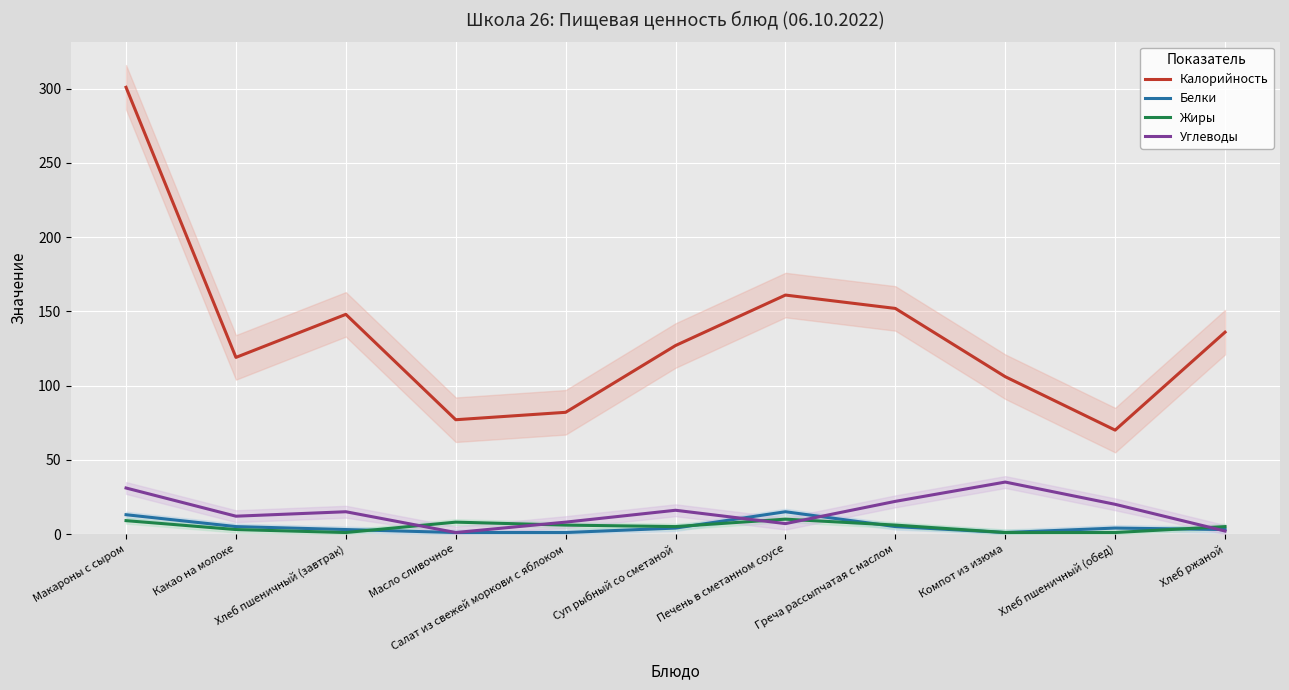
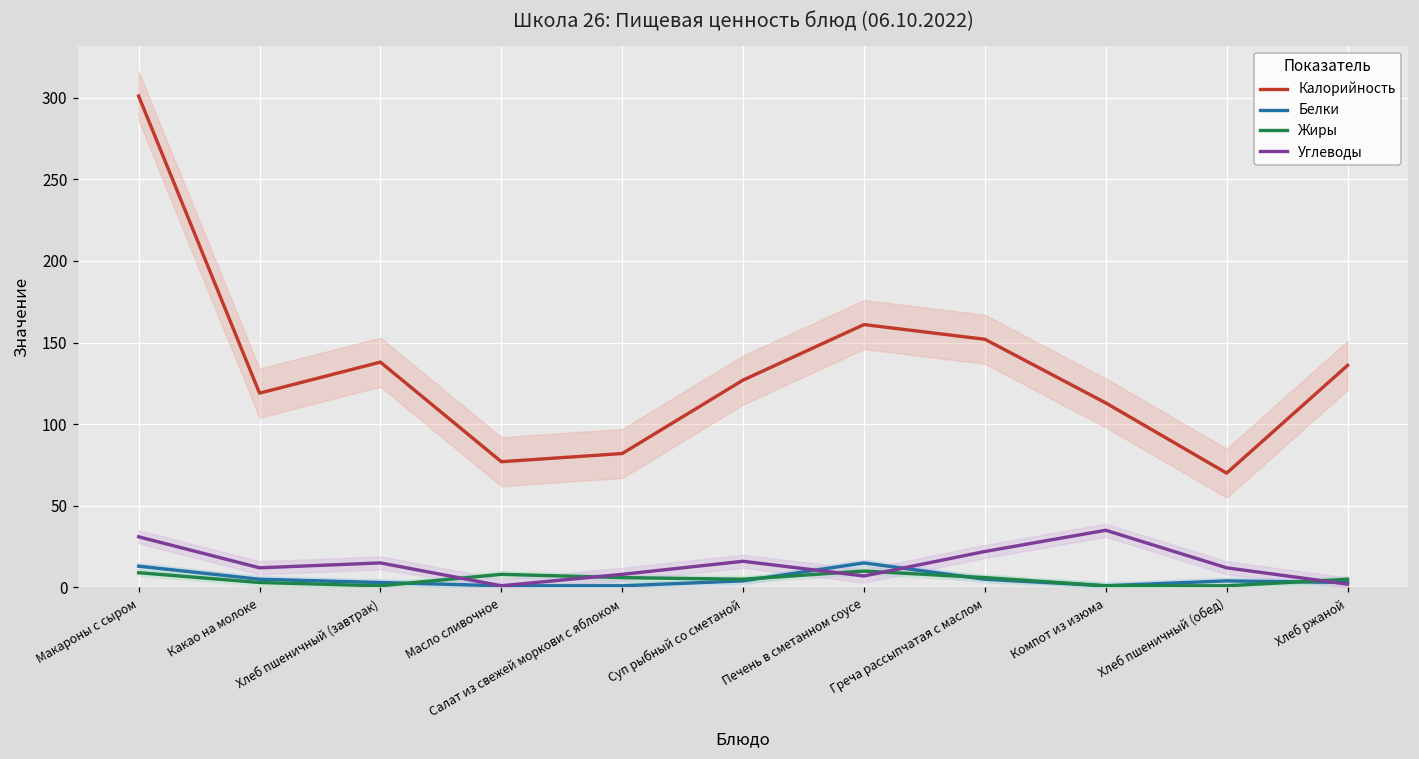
  {
    "Калорийность": {
      "Макароны с сыром": 301,
      "Какао на молоке": 119,
-     "Хлеб пшеничный (завтрак)": 148,
+     "Хлеб пшеничный (завтрак)": 138,
      "Масло сливочное": 77,
      "Салат из свежей моркови с яблоком": 82,
      "Суп рыбный со сметаной": 127,
      "Печень в сметанном соусе": 161,
      "Греча рассыпчатая с маслом": 152,
-     "Компот из изюма": 106,
+     "Компот из изюма": 113,
      "Хлеб пшеничный (обед)": 70,
      "Хлеб ржаной": 136
    },
    "Белки": {
      "Макароны с сыром": 13,
      "Салат из свежей моркови с яблоком": 1,
      "Печень в сметанном соусе": 15
    },
    "Жиры": {
      "Макароны с сыром": 9,
      "Какао на молоке": 3,
      "Хлеб пшеничный (завтрак)": 1,
      "Масло сливочное": 8,
      "Салат из свежей моркови с яблоком": 6,
      "Хлеб пшеничный (обед)": 1
    },
    "Углеводы": {
      "Макароны с сыром": 31,
      "Какао на молоке": 12,
      "Хлеб пшеничный (завтрак)": 15,
      "Суп рыбный со сметаной": 16,
      "Печень в сметанном соусе": 7,
      "Греча рассыпчатая с маслом": 22,
      "Компот из изюма": 35,
-     "Хлеб пшеничный (обед)": 20
+     "Хлеб пшеничный (обед)": 12
    }
  }
